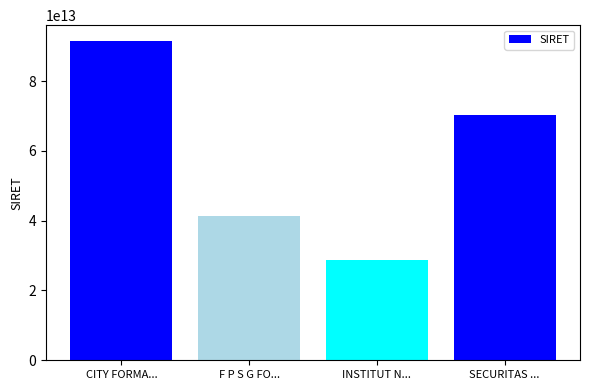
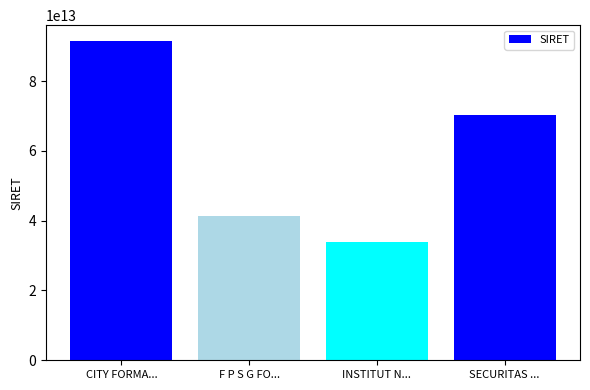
  {
    "CITY FORMA...": 91000000000000,
    "F P S G FO...": 41000000000000,
-   "INSTITUT N...": 29000000000000,
+   "INSTITUT N...": 34000000000000,
    "SECURITAS ...": 70000000000000
  }
